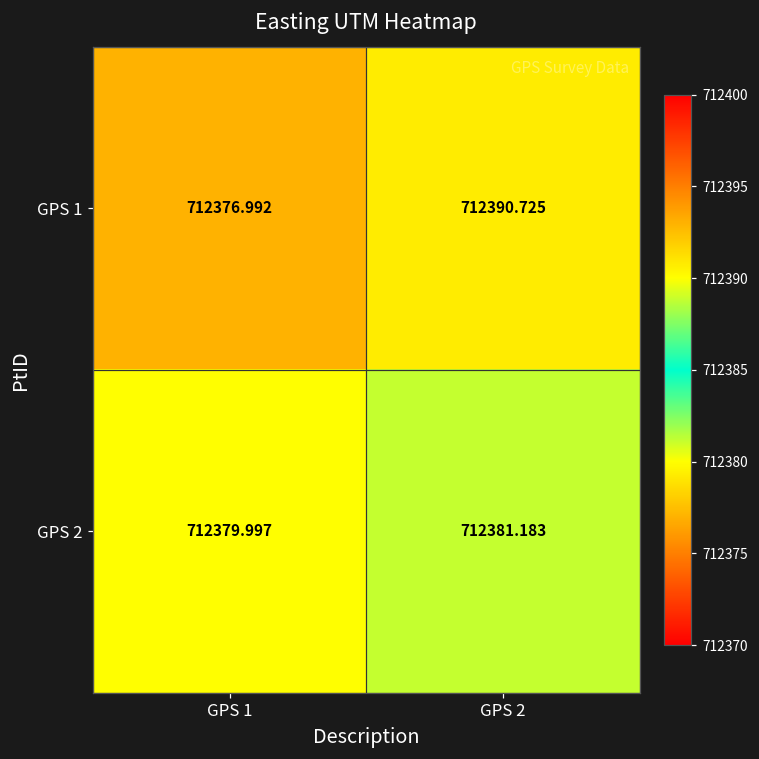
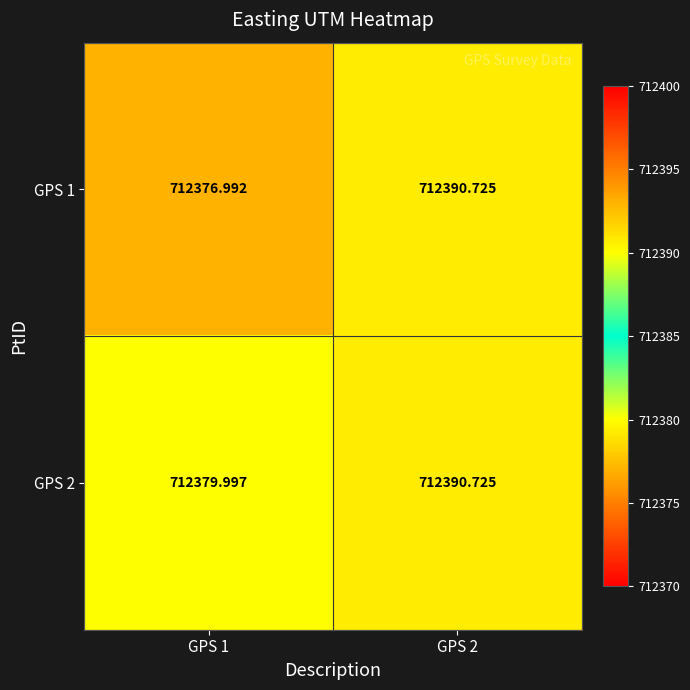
  {
    "GPS 1": {
      "GPS 1": 712376.992
    },
    "GPS 2": {
      "GPS 1": 712379.997,
-     "GPS 2": 712381.183
+     "GPS 2": 712390.725
    }
  }
